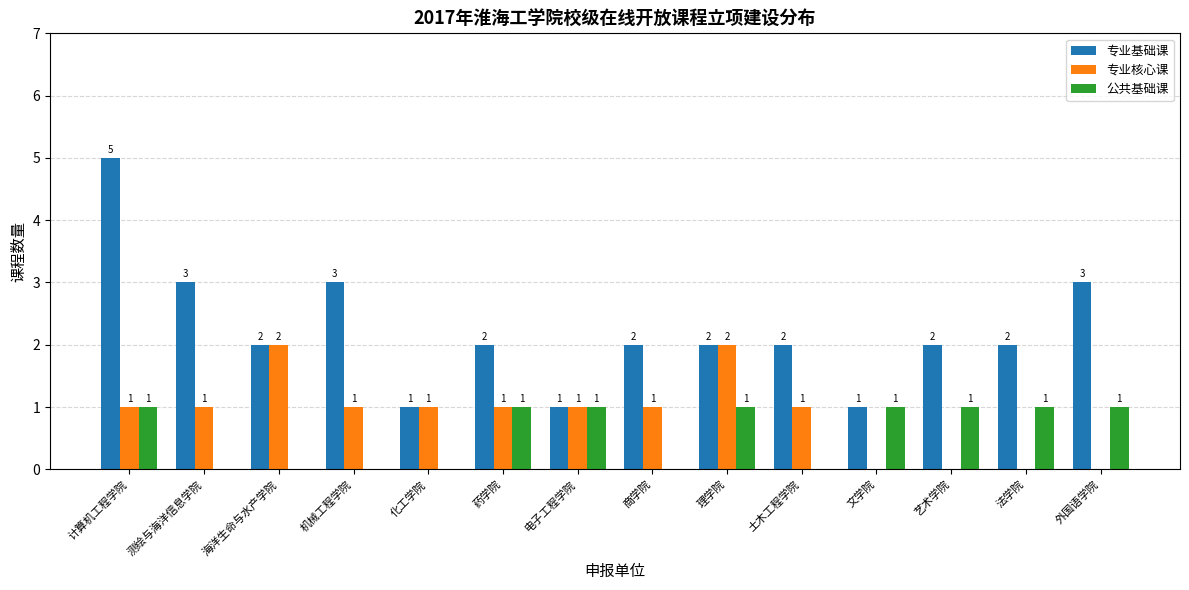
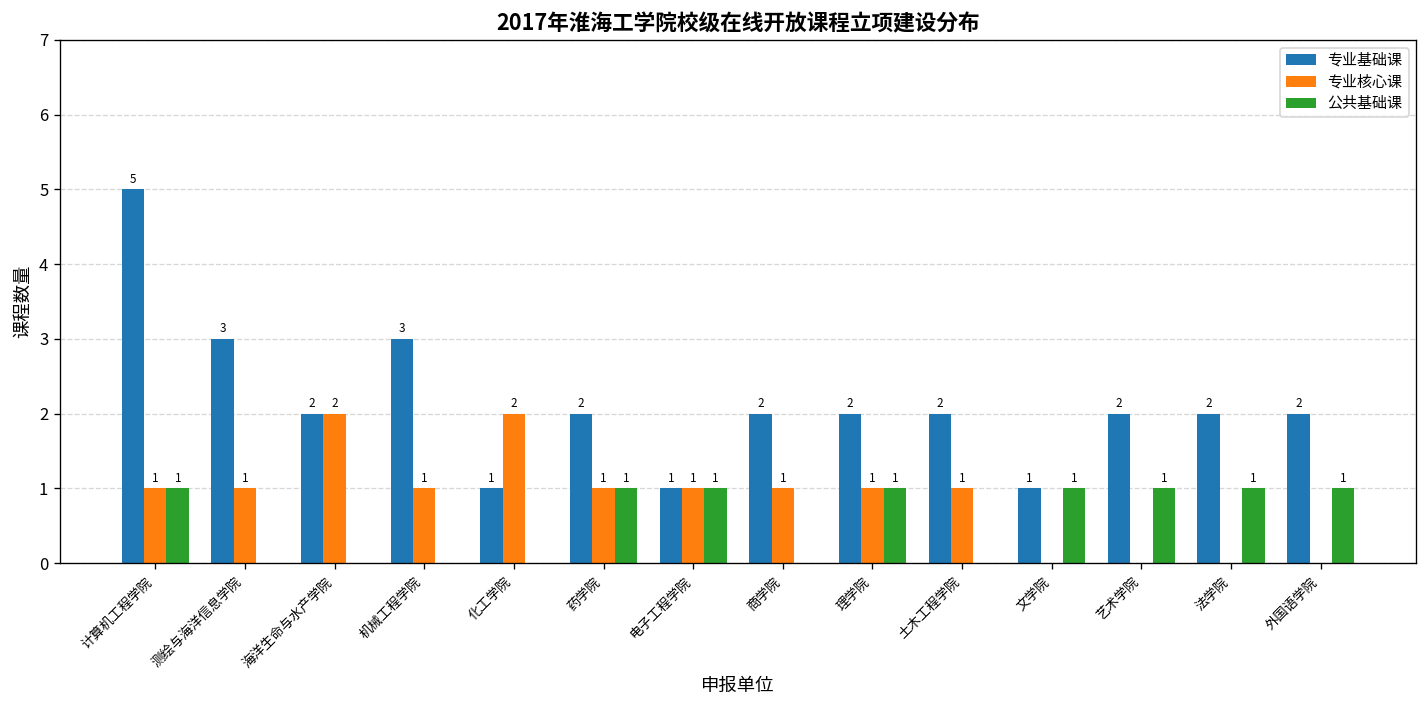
  {
    "专业基础课": {
      "计算机工程学院": 5,
      "测绘与海洋信息学院": 3,
      "海洋生命与水产学院": 2,
      "机械工程学院": 3,
      "化工学院": 1,
      "药学院": 2,
      "电子工程学院": 1,
      "商学院": 2,
      "理学院": 2,
      "土木工程学院": 2,
      "文学院": 1,
      "艺术学院": 2,
      "法学院": 2,
-     "外国语学院": 3
+     "外国语学院": 2
    },
    "专业核心课": {
      "计算机工程学院": 1,
      "测绘与海洋信息学院": 1,
      "海洋生命与水产学院": 2,
      "机械工程学院": 1,
-     "化工学院": 1,
+     "化工学院": 2,
      "药学院": 1,
      "电子工程学院": 1,
      "商学院": 1,
-     "理学院": 2,
+     "理学院": 1,
      "土木工程学院": 1
    },
    "公共基础课": {
      "计算机工程学院": 1,
      "药学院": 1,
      "电子工程学院": 1,
      "理学院": 1,
      "文学院": 1,
      "艺术学院": 1,
      "法学院": 1,
      "外国语学院": 1
    }
  }
